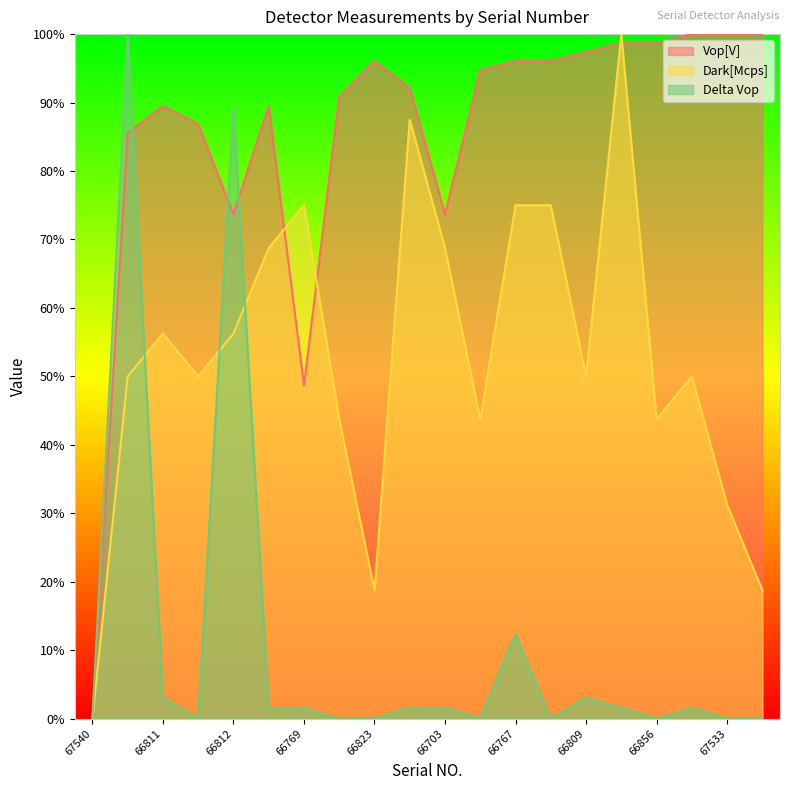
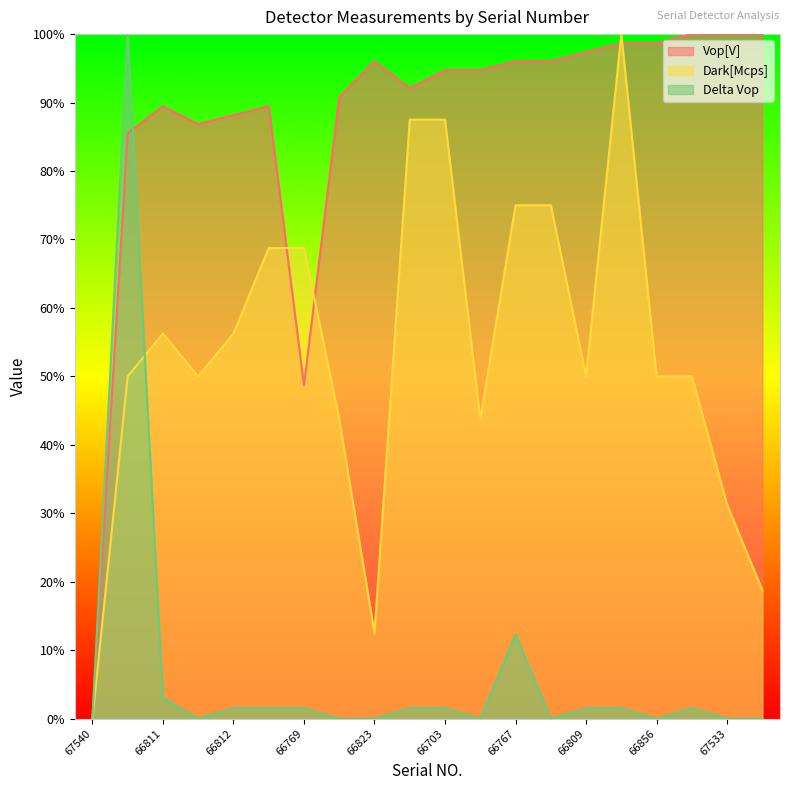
  {
    "Vop[V]": {
      "66811": "89%",
-     "66812": "74%",
+     "66812": "88%",
      "66769": "49%",
      "66823": "96%",
-     "66703": "74%",
+     "66703": "95%",
      "66767": "96%",
      "66809": "97%",
      "66856": "99%",
      "67533": "100%"
    },
    "Dark[Mcps]": {
      "66811": "56%",
      "66812": "56%",
-     "66769": "75%",
-     "66823": "19%",
-     "66703": "69%",
+     "66769": "69%",
+     "66823": "13%",
+     "66703": "87%",
      "66767": "75%",
      "66809": "50%",
-     "66856": "44%",
+     "66856": "50%",
      "67533": "31%"
    },
    "Delta Vop": {
      "66811": "3%",
-     "66812": "89%",
+     "66812": "2%",
      "66769": "2%",
      "66823": "0%",
      "66703": "2%",
      "66767": "12%",
-     "66809": "3%",
+     "66809": "2%",
      "66856": "0%",
      "67533": "0%"
    }
  }
